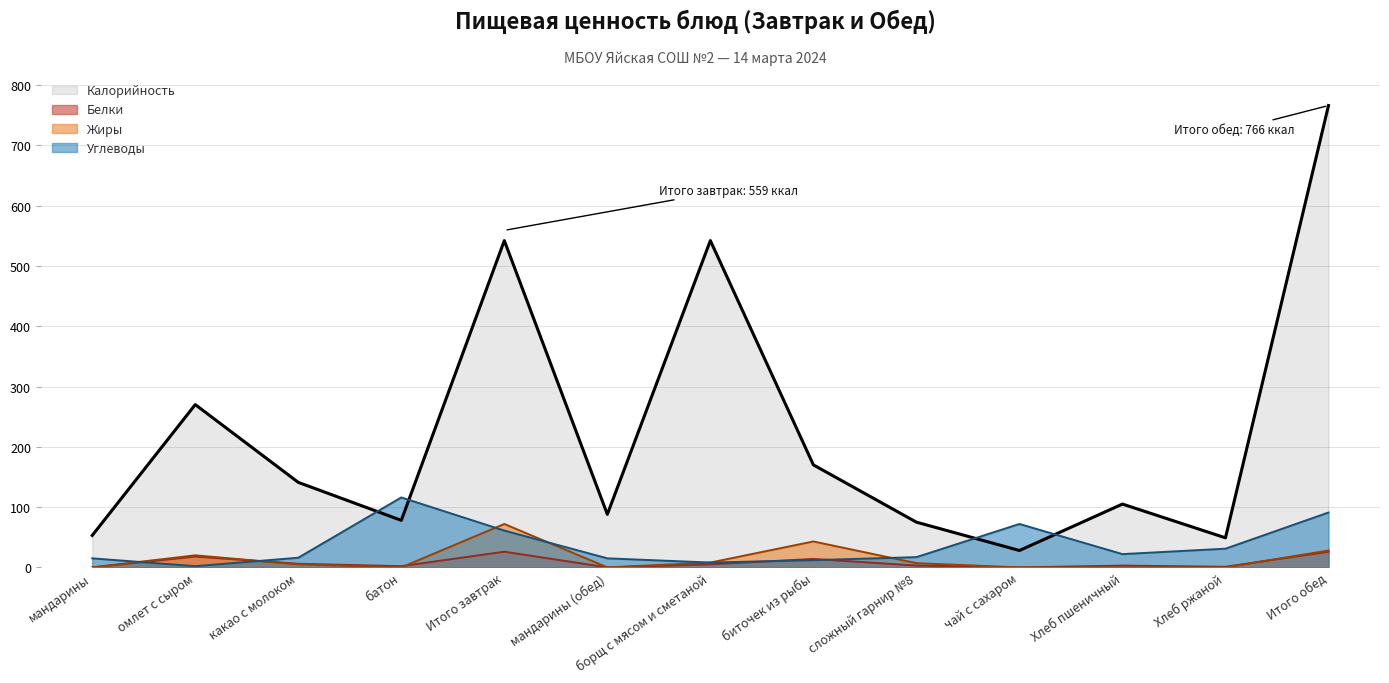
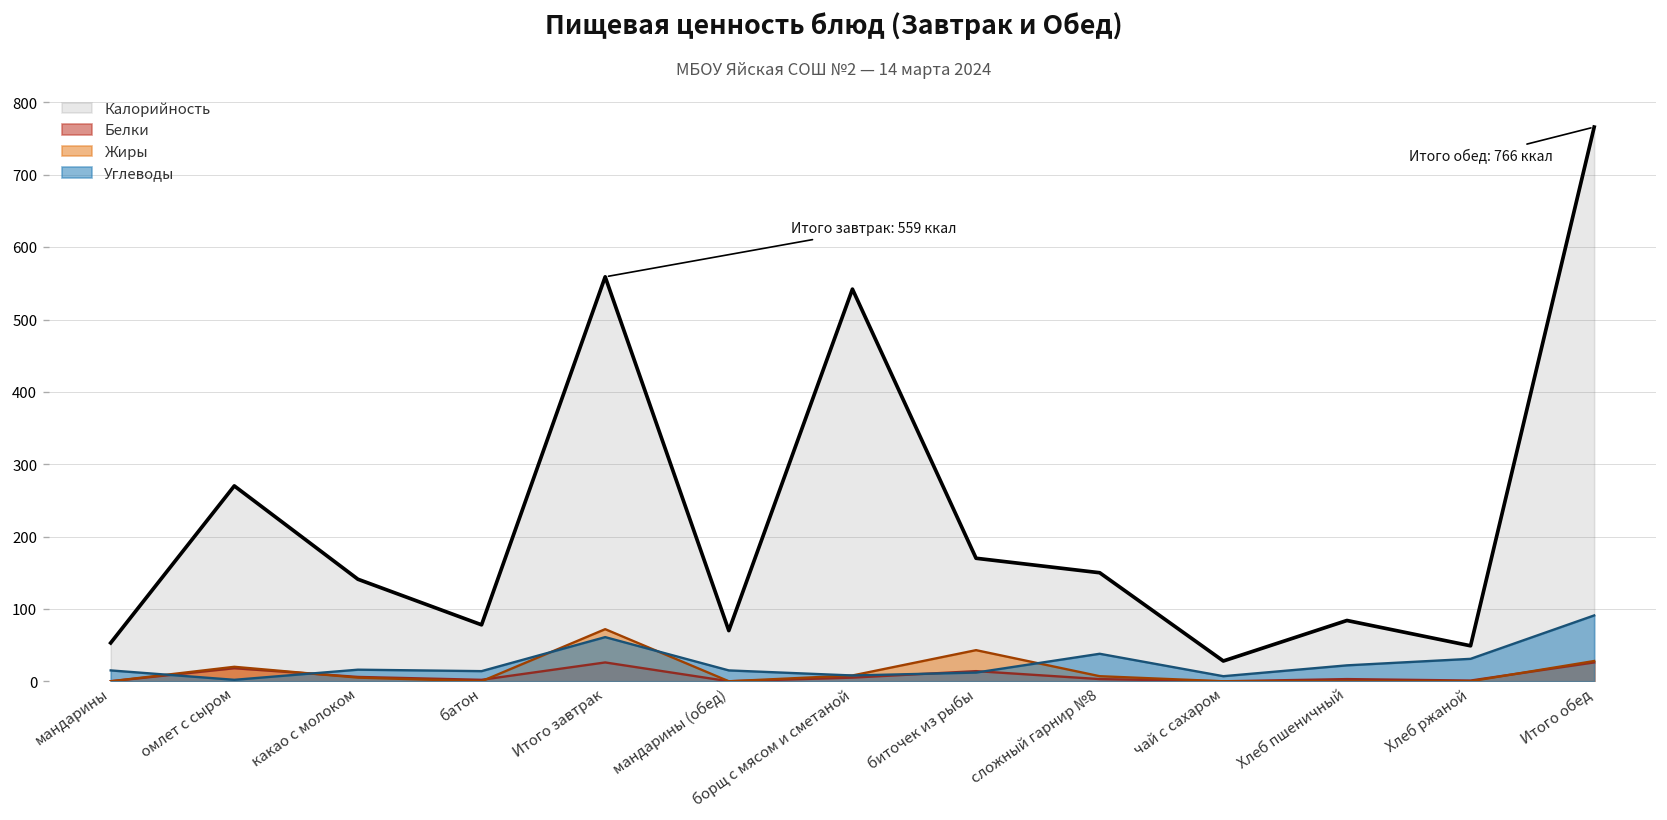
  {
    "Калорийность": {
      "мандарины": 50,
      "омлет с сыром": 270,
      "какао с молоком": 140,
      "батон": 80,
-     "Итого завтрак": 540,
-     "мандарины (обед)": 90,
+     "Итого завтрак": 560,
+     "мандарины (обед)": 70,
      "биточек из рыбы": 170,
-     "сложный гарнир №8": 80,
+     "сложный гарнир №8": 150,
      "чай с сахаром": 30,
-     "Хлеб пшеничный": 110,
+     "Хлеб пшеничный": 80,
      "Хлеб ржаной": 50
    },
    "Белки": {
      "Итого завтрак": 30
    },
    "Жиры": {
      "Итого завтрак": 70,
      "биточек из рыбы": 40
    },
    "Углеводы": {
      "мандарины": 20,
      "омлет с сыром": 0,
      "какао с молоком": 20,
-     "батон": 120,
+     "батон": 10,
      "Итого завтрак": 60,
      "мандарины (обед)": 20,
-     "сложный гарнир №8": 20,
-     "чай с сахаром": 70,
+     "сложный гарнир №8": 40,
+     "чай с сахаром": 10,
      "Хлеб пшеничный": 20,
      "Хлеб ржаной": 30,
      "Итого обед": 90
    }
  }
